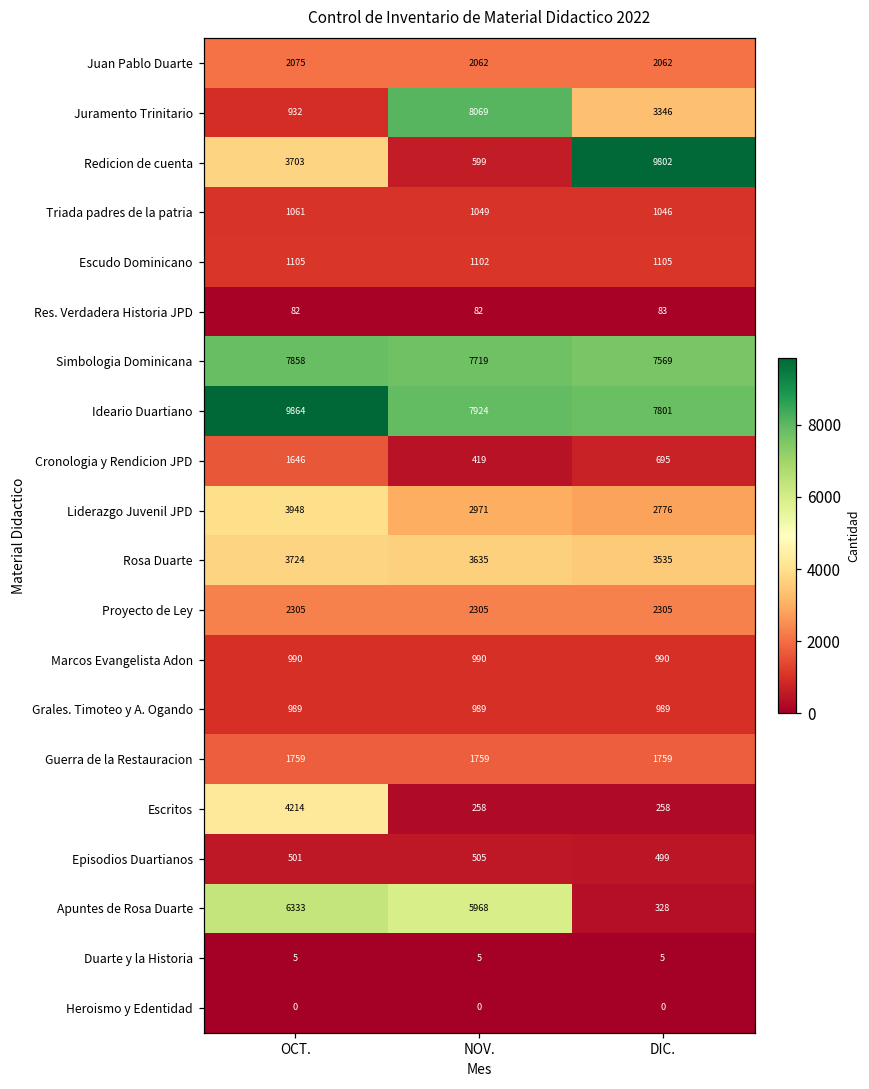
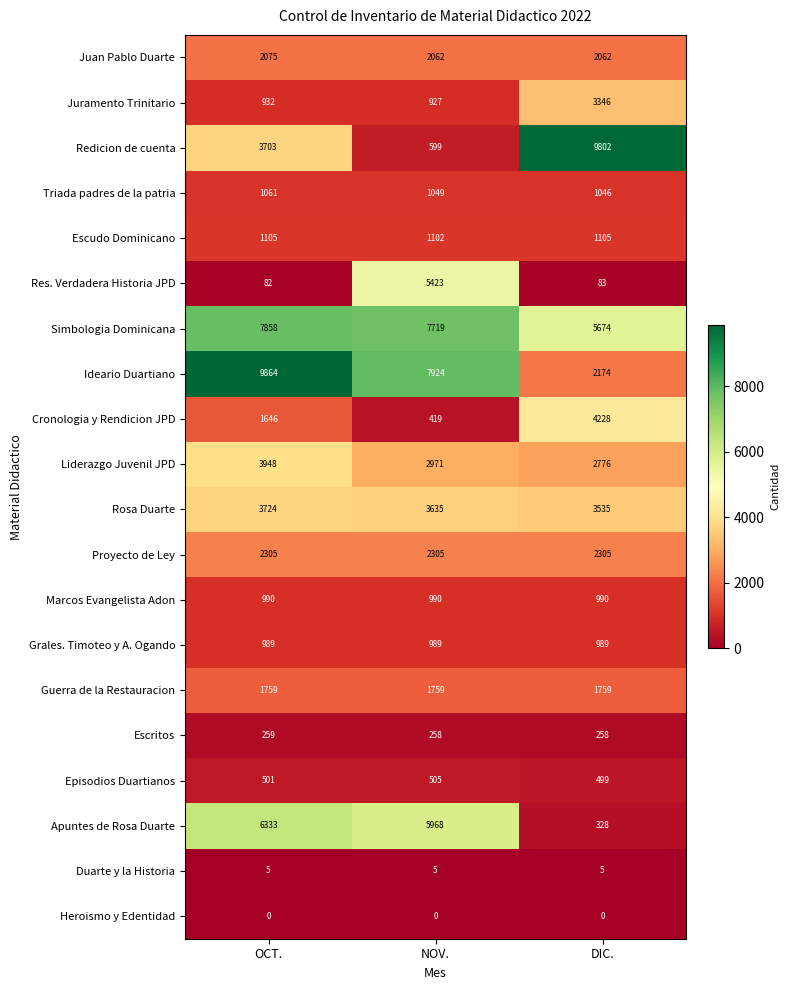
  {
    "Juan Pablo Duarte": {
      "OCT.": 2075,
      "NOV.": 2062,
      "DIC.": 2062
    },
    "Juramento Trinitario": {
      "OCT.": 932,
-     "NOV.": 8069,
+     "NOV.": 927,
      "DIC.": 3346
    },
    "Redicion de cuenta": {
      "OCT.": 3703,
      "NOV.": 599,
      "DIC.": 9802
    },
    "Triada padres de la patria": {
      "OCT.": 1061,
      "NOV.": 1049,
      "DIC.": 1046
    },
    "Escudo Dominicano": {
      "OCT.": 1105,
      "NOV.": 1102,
      "DIC.": 1105
    },
    "Res. Verdadera Historia JPD": {
      "OCT.": 82,
-     "NOV.": 82,
+     "NOV.": 5423,
      "DIC.": 83
    },
    "Simbologia Dominicana": {
      "OCT.": 7858,
      "NOV.": 7719,
-     "DIC.": 7569
+     "DIC.": 5674
    },
    "Ideario Duartiano": {
      "OCT.": 9864,
      "NOV.": 7924,
-     "DIC.": 7801
+     "DIC.": 2174
    },
    "Cronologia y Rendicion JPD": {
      "OCT.": 1646,
      "NOV.": 419,
-     "DIC.": 695
+     "DIC.": 4228
    },
    "Liderazgo Juvenil JPD": {
      "OCT.": 3948,
      "NOV.": 2971,
      "DIC.": 2776
    },
    "Rosa Duarte": {
      "OCT.": 3724,
      "NOV.": 3635,
      "DIC.": 3535
    },
    "Proyecto de Ley": {
      "OCT.": 2305,
      "NOV.": 2305,
      "DIC.": 2305
    },
    "Marcos Evangelista Adon": {
      "OCT.": 990,
      "NOV.": 990,
      "DIC.": 990
    },
    "Grales. Timoteo y A. Ogando": {
      "OCT.": 989,
      "NOV.": 989,
      "DIC.": 989
    },
    "Guerra de la Restauracion": {
      "OCT.": 1759,
      "NOV.": 1759,
      "DIC.": 1759
    },
    "Escritos": {
-     "OCT.": 4214,
+     "OCT.": 259,
      "NOV.": 258,
      "DIC.": 258
    },
    "Episodios Duartianos": {
      "OCT.": 501,
      "NOV.": 505,
      "DIC.": 499
    },
    "Apuntes de Rosa Duarte": {
      "OCT.": 6333,
      "NOV.": 5968,
      "DIC.": 328
    },
    "Duarte y la Historia": {
      "OCT.": 5,
      "NOV.": 5,
      "DIC.": 5
    },
    "Heroismo y Edentidad": {
      "OCT.": 0,
      "NOV.": 0,
      "DIC.": 0
    }
  }
